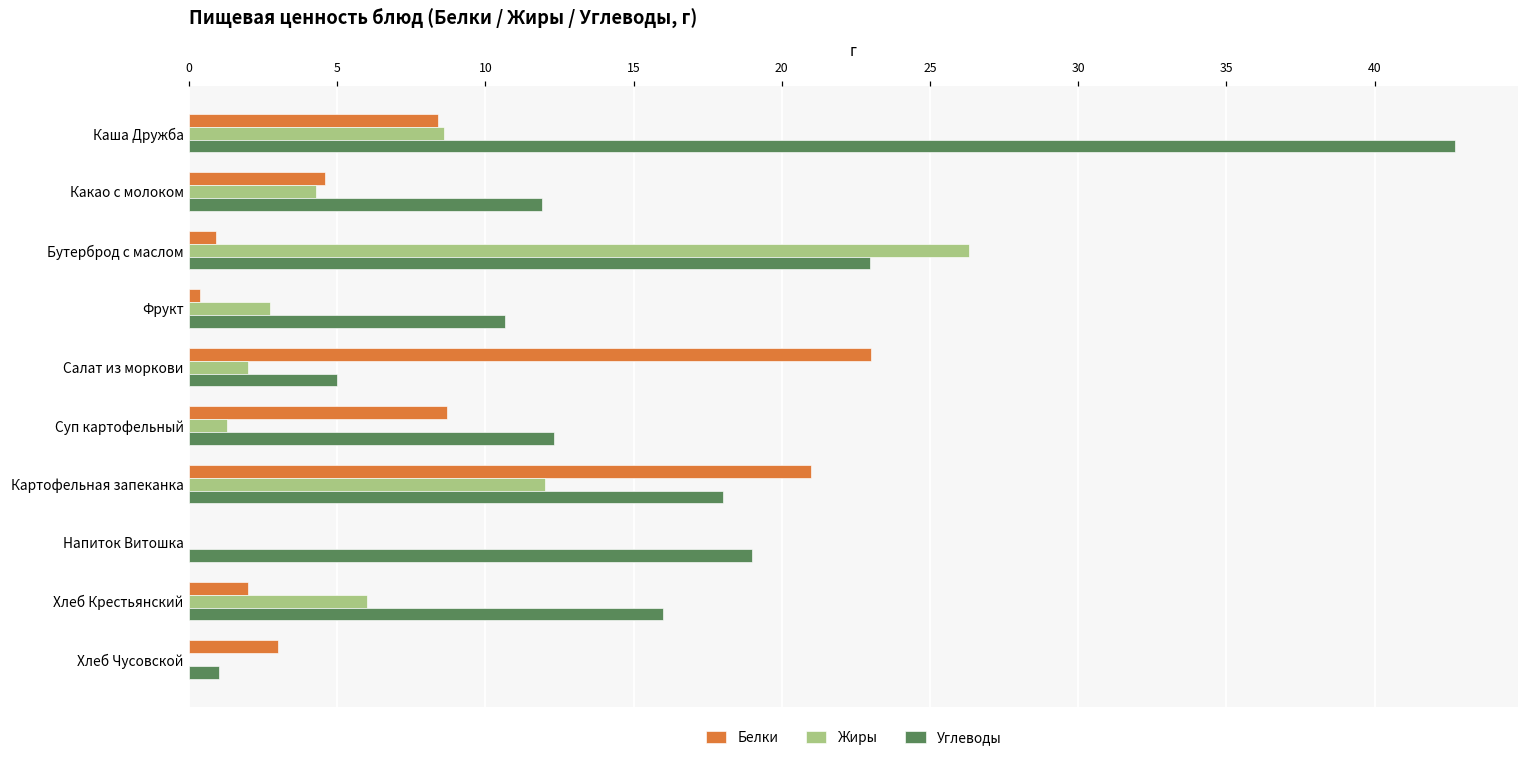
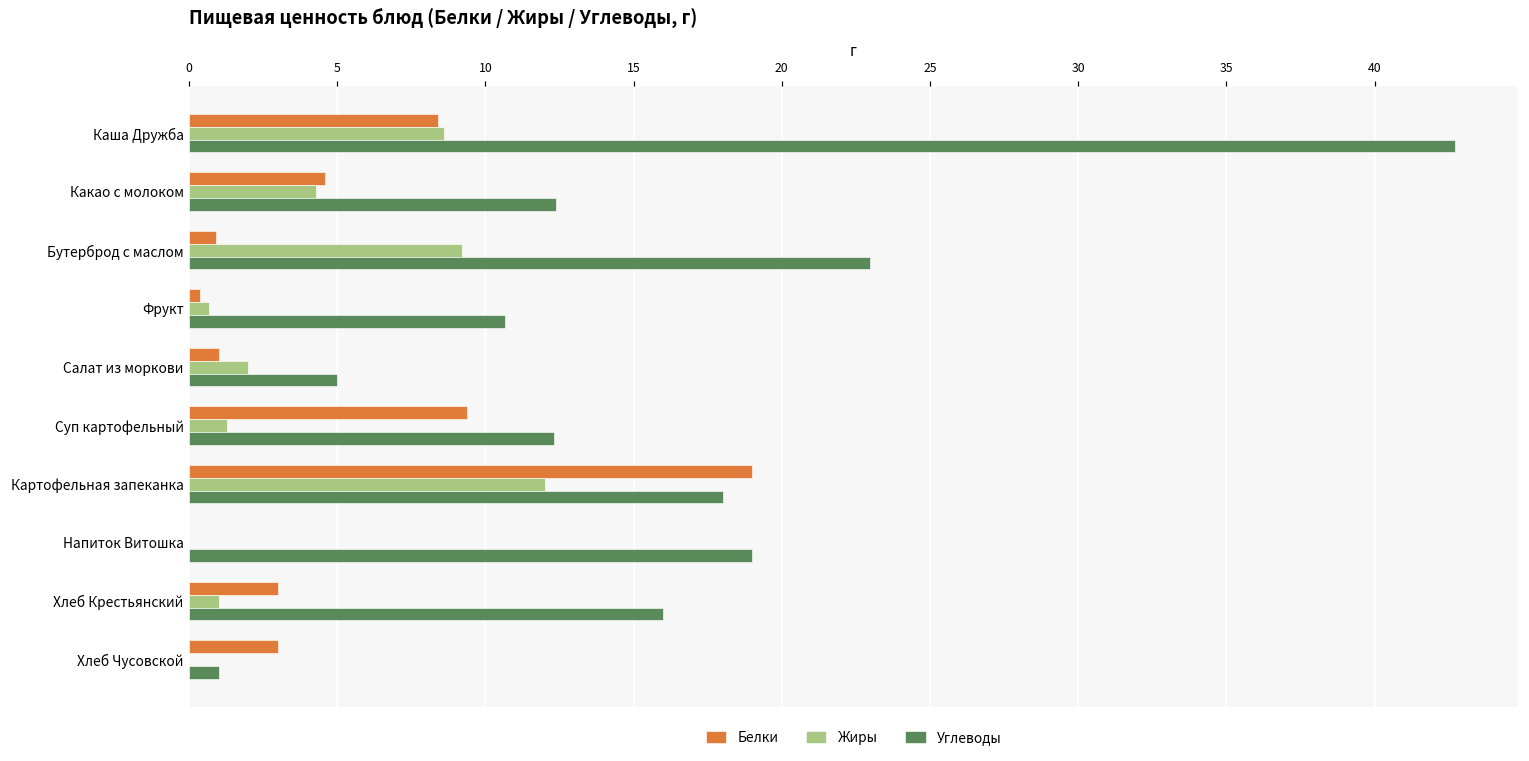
  {
    "Белки": {
      "Каша Дружба": 8.4,
      "Какао с молоком": 4.6,
      "Бутерброд с маслом": 0.9,
      "Фрукт": 0.4,
-     "Салат из моркови": 23,
-     "Суп картофельный": 8.7,
-     "Картофельная запеканка": 21,
+     "Салат из моркови": 1,
+     "Суп картофельный": 9.4,
+     "Картофельная запеканка": 19,
      "Напиток Витошка": 0.0,
-     "Хлеб Крестьянский": 2,
+     "Хлеб Крестьянский": 3,
      "Хлеб Чусовской": 3.0
    },
    "Жиры": {
      "Каша Дружба": 8.6,
      "Какао с молоком": 4.3,
-     "Бутерброд с маслом": 26.3,
-     "Фрукт": 2.8,
+     "Бутерброд с маслом": 9.2,
+     "Фрукт": 0.7,
      "Салат из моркови": 2.0,
      "Суп картофельный": 1.3,
      "Картофельная запеканка": 12.0,
      "Напиток Витошка": 0.0,
-     "Хлеб Крестьянский": 6,
+     "Хлеб Крестьянский": 1,
      "Хлеб Чусовской": 0.0
    },
    "Углеводы": {
      "Каша Дружба": 42.7,
-     "Какао с молоком": 11.9,
+     "Какао с молоком": 12.4,
      "Бутерброд с маслом": 23.0,
      "Фрукт": 10.7,
      "Салат из моркови": 5.0,
      "Суп картофельный": 12.3,
      "Картофельная запеканка": 18.0,
      "Напиток Витошка": 19.0,
      "Хлеб Крестьянский": 16.0,
      "Хлеб Чусовской": 1.0
    }
  }
